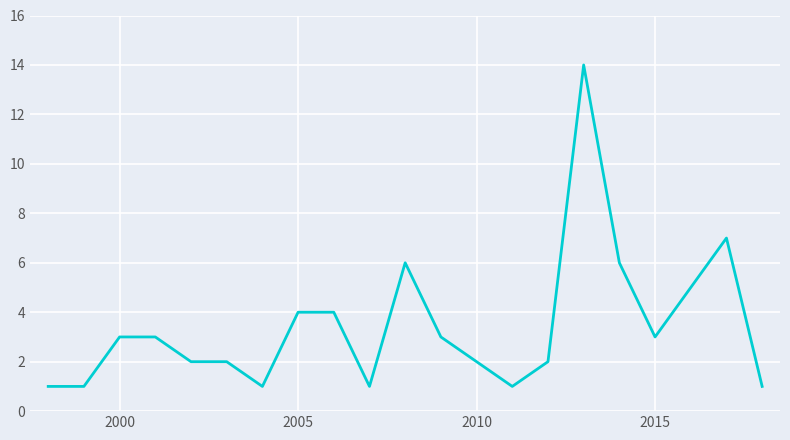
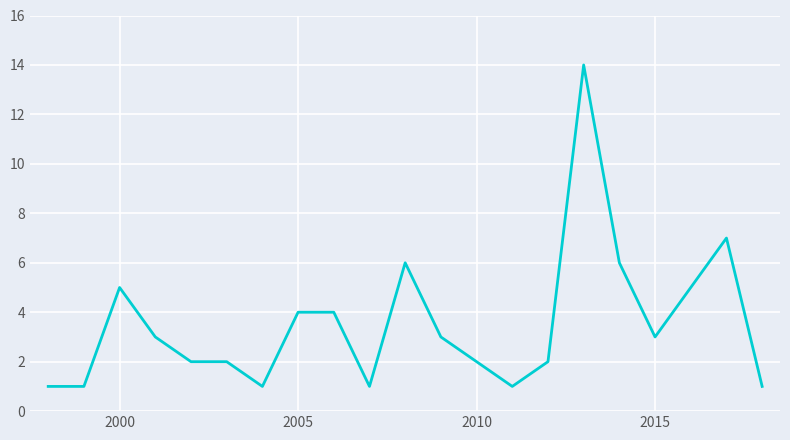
  {
-   "2000": 3,
+   "2000": 5,
    "2005": 4,
    "2010": 2,
    "2015": 3
  }
